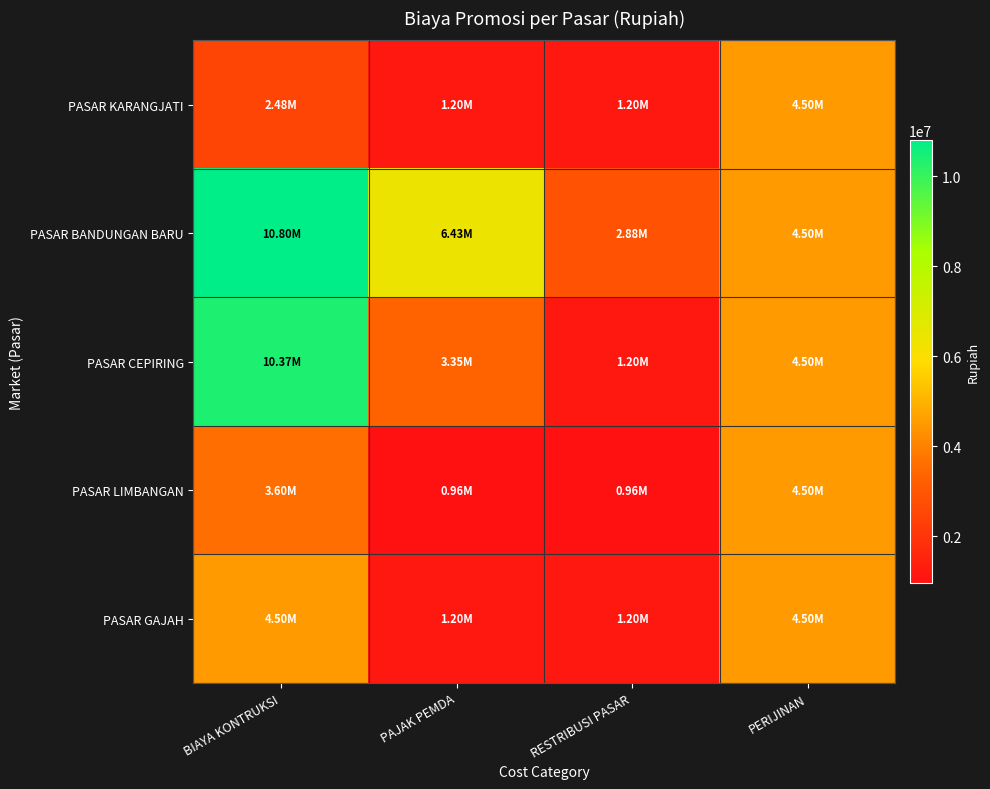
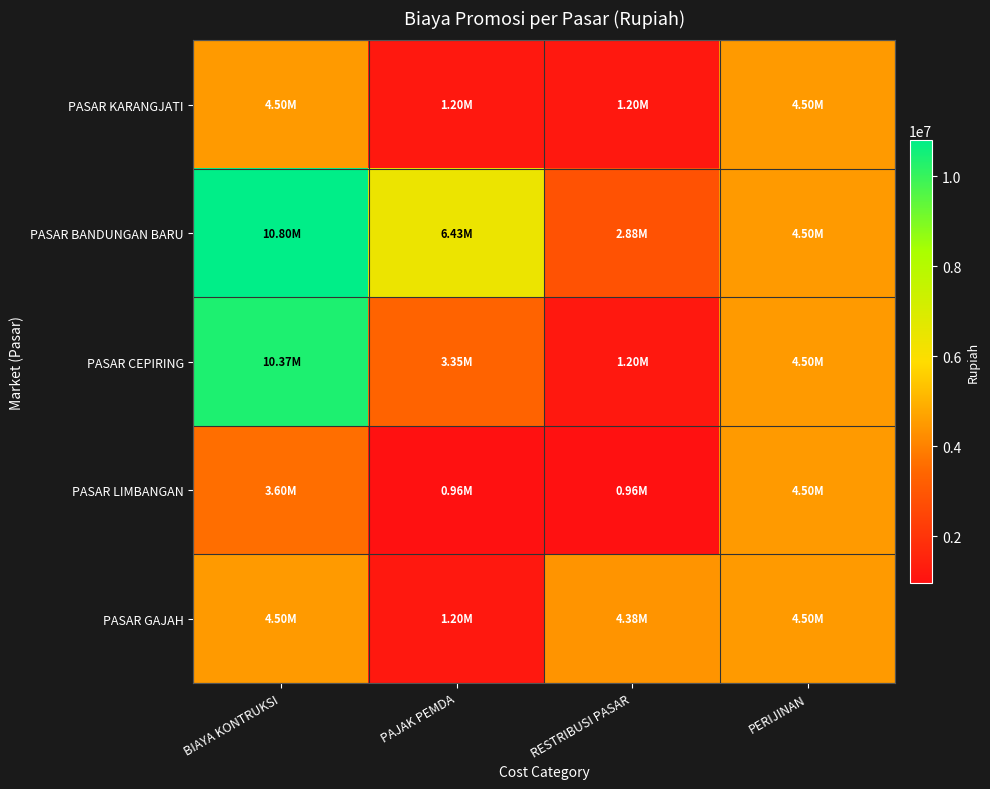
  {
    "PASAR KARANGJATI": {
-     "BIAYA KONTRUKSI": "2.48M",
+     "BIAYA KONTRUKSI": "4.50M",
      "PAJAK PEMDA": "1.20M",
      "RESTRIBUSI PASAR": "1.20M",
      "PERIJINAN": "4.50M"
    },
    "PASAR BANDUNGAN BARU": {
      "BIAYA KONTRUKSI": "10.80M",
      "PAJAK PEMDA": "6.43M",
      "RESTRIBUSI PASAR": "2.88M",
      "PERIJINAN": "4.50M"
    },
    "PASAR CEPIRING": {
      "BIAYA KONTRUKSI": "10.37M",
      "PAJAK PEMDA": "3.35M",
      "RESTRIBUSI PASAR": "1.20M",
      "PERIJINAN": "4.50M"
    },
    "PASAR LIMBANGAN": {
      "BIAYA KONTRUKSI": "3.60M",
      "PAJAK PEMDA": "0.96M",
      "RESTRIBUSI PASAR": "0.96M",
      "PERIJINAN": "4.50M"
    },
    "PASAR GAJAH": {
      "BIAYA KONTRUKSI": "4.50M",
      "PAJAK PEMDA": "1.20M",
-     "RESTRIBUSI PASAR": "1.20M",
+     "RESTRIBUSI PASAR": "4.38M",
      "PERIJINAN": "4.50M"
    }
  }
